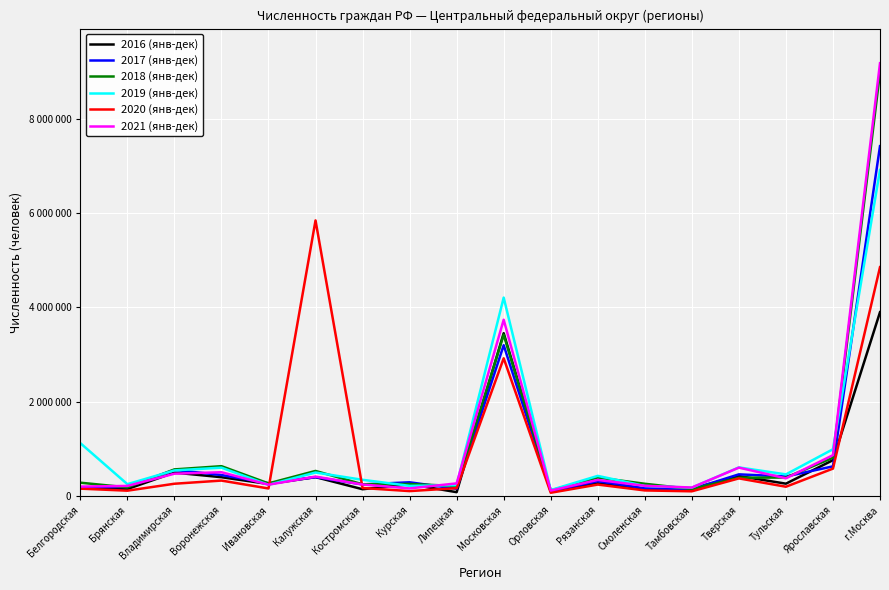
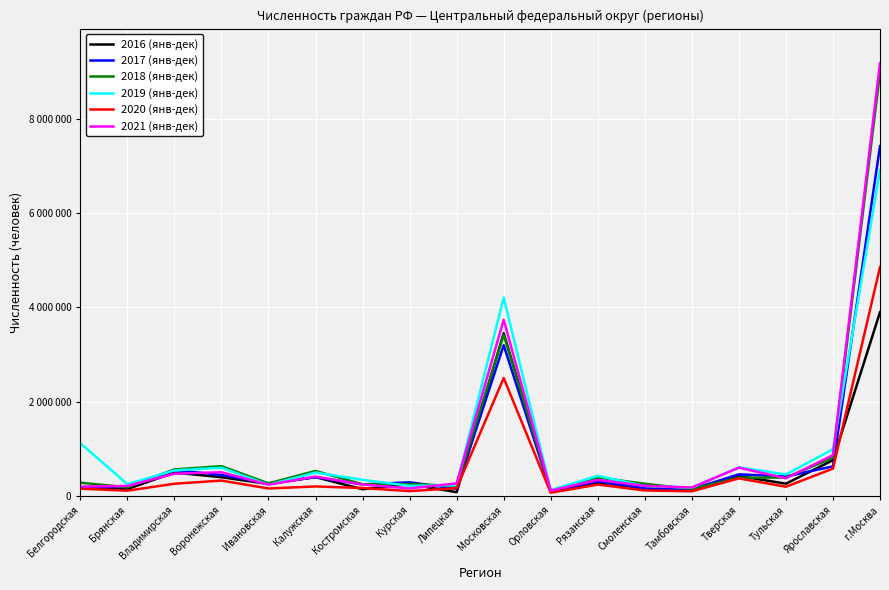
  {
    "2016 (янв-дек)": {
      "Липецкая": 100000,
      "Тульская": 300000,
      "г.Москва": 3900000
    },
    "2017 (янв-дек)": {
      "Московская": 3200000,
      "г.Москва": 7400000
    },
    "2018 (янв-дек)": {
      "Белгородская": 300000,
      "г.Москва": 9000000
    },
    "2019 (янв-дек)": {
      "Белгородская": 1100000,
      "Костромская": 300000,
      "Московская": 4200000,
      "Ярославская": 1000000,
      "г.Москва": 6900000
    },
    "2020 (янв-дек)": {
      "Владимирская": 300000,
      "Воронежская": 300000,
      "Ивановская": 200000,
-     "Калужская": 5800000,
+     "Калужская": 200000,
      "Курская": 100000,
-     "Московская": 2900000,
+     "Московская": 2500000,
      "Тульская": 200000,
      "г.Москва": 4900000
    },
    "2021 (янв-дек)": {
      "Воронежская": 500000,
      "Московская": 3700000,
      "Ярославская": 900000,
      "г.Москва": 9200000
    }
  }
